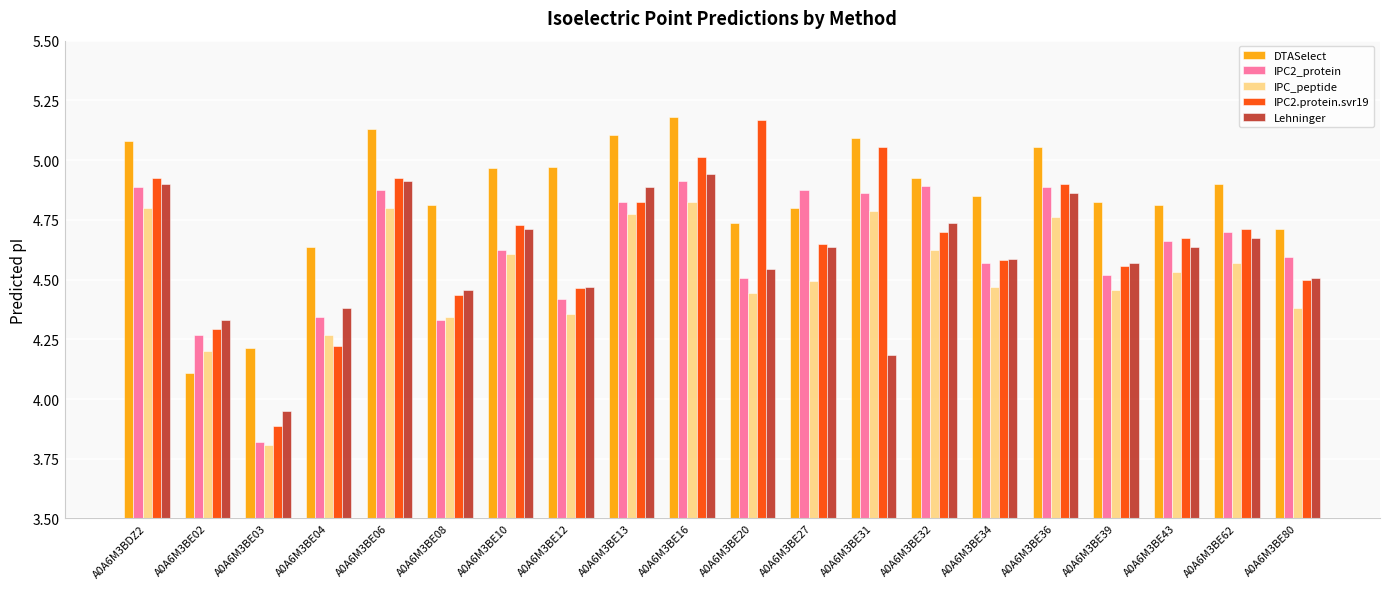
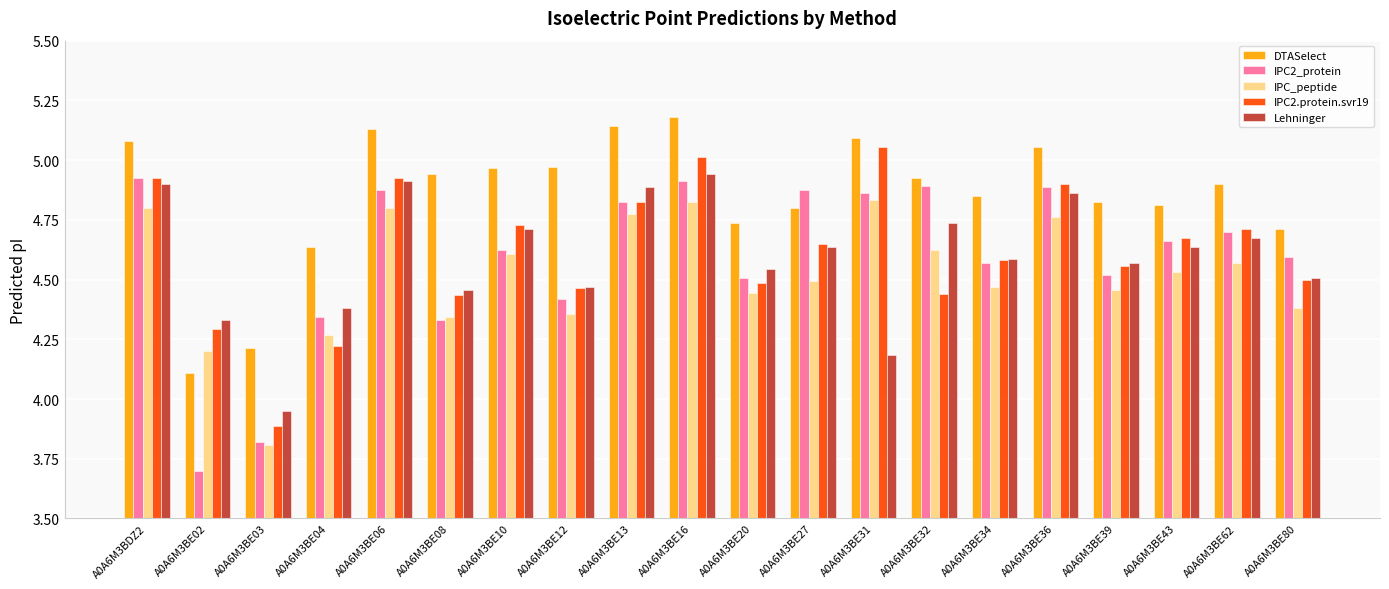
  {
    "DTASelect": {
      "A0A6M3BDZ2": 5.08,
      "A0A6M3BE02": 4.11,
      "A0A6M3BE03": 4.22,
      "A0A6M3BE04": 4.64,
      "A0A6M3BE06": 5.13,
-     "A0A6M3BE08": 4.81,
+     "A0A6M3BE08": 4.94,
      "A0A6M3BE10": 4.97,
      "A0A6M3BE12": 4.97,
-     "A0A6M3BE13": 5.11,
+     "A0A6M3BE13": 5.14,
      "A0A6M3BE16": 5.18,
      "A0A6M3BE20": 4.74,
      "A0A6M3BE27": 4.80,
      "A0A6M3BE31": 5.09,
      "A0A6M3BE32": 4.93,
      "A0A6M3BE34": 4.85,
      "A0A6M3BE36": 5.05,
      "A0A6M3BE39": 4.83,
      "A0A6M3BE43": 4.81,
      "A0A6M3BE62": 4.90,
      "A0A6M3BE80": 4.71
    },
    "IPC2_protein": {
-     "A0A6M3BDZ2": 4.89,
-     "A0A6M3BE02": 4.27,
+     "A0A6M3BDZ2": 4.93,
+     "A0A6M3BE02": 3.70,
      "A0A6M3BE03": 3.82,
      "A0A6M3BE04": 4.34,
      "A0A6M3BE06": 4.88,
      "A0A6M3BE08": 4.33,
      "A0A6M3BE10": 4.62,
      "A0A6M3BE12": 4.42,
      "A0A6M3BE13": 4.83,
      "A0A6M3BE16": 4.91,
      "A0A6M3BE20": 4.51,
      "A0A6M3BE27": 4.88,
      "A0A6M3BE31": 4.86,
      "A0A6M3BE32": 4.89,
      "A0A6M3BE34": 4.57,
      "A0A6M3BE36": 4.89,
      "A0A6M3BE39": 4.52,
      "A0A6M3BE43": 4.66,
      "A0A6M3BE62": 4.70,
      "A0A6M3BE80": 4.60
    },
    "IPC_peptide": {
      "A0A6M3BDZ2": 4.80,
      "A0A6M3BE02": 4.20,
      "A0A6M3BE03": 3.81,
      "A0A6M3BE04": 4.27,
      "A0A6M3BE06": 4.80,
      "A0A6M3BE08": 4.34,
      "A0A6M3BE10": 4.61,
      "A0A6M3BE12": 4.36,
      "A0A6M3BE13": 4.77,
      "A0A6M3BE16": 4.83,
      "A0A6M3BE20": 4.44,
      "A0A6M3BE27": 4.50,
-     "A0A6M3BE31": 4.79,
+     "A0A6M3BE31": 4.83,
      "A0A6M3BE32": 4.62,
      "A0A6M3BE34": 4.47,
      "A0A6M3BE36": 4.76,
      "A0A6M3BE39": 4.46,
      "A0A6M3BE43": 4.53,
      "A0A6M3BE62": 4.57,
      "A0A6M3BE80": 4.38
    },
    "IPC2.protein.svr19": {
      "A0A6M3BDZ2": 4.92,
      "A0A6M3BE02": 4.30,
      "A0A6M3BE03": 3.89,
      "A0A6M3BE04": 4.22,
      "A0A6M3BE06": 4.92,
      "A0A6M3BE08": 4.44,
      "A0A6M3BE10": 4.73,
      "A0A6M3BE12": 4.47,
      "A0A6M3BE13": 4.83,
      "A0A6M3BE16": 5.02,
-     "A0A6M3BE20": 5.17,
+     "A0A6M3BE20": 4.49,
      "A0A6M3BE27": 4.65,
      "A0A6M3BE31": 5.06,
-     "A0A6M3BE32": 4.70,
+     "A0A6M3BE32": 4.44,
      "A0A6M3BE34": 4.58,
      "A0A6M3BE36": 4.90,
      "A0A6M3BE39": 4.56,
      "A0A6M3BE43": 4.68,
      "A0A6M3BE62": 4.71,
      "A0A6M3BE80": 4.50
    },
    "Lehninger": {
      "A0A6M3BDZ2": 4.90,
      "A0A6M3BE02": 4.33,
      "A0A6M3BE03": 3.95,
      "A0A6M3BE04": 4.38,
      "A0A6M3BE06": 4.91,
      "A0A6M3BE08": 4.46,
      "A0A6M3BE10": 4.71,
      "A0A6M3BE12": 4.47,
      "A0A6M3BE13": 4.89,
      "A0A6M3BE16": 4.94,
      "A0A6M3BE20": 4.55,
      "A0A6M3BE27": 4.64,
      "A0A6M3BE31": 4.18,
      "A0A6M3BE32": 4.74,
      "A0A6M3BE34": 4.58,
      "A0A6M3BE36": 4.86,
      "A0A6M3BE39": 4.57,
      "A0A6M3BE43": 4.64,
      "A0A6M3BE62": 4.67,
      "A0A6M3BE80": 4.51
    }
  }
